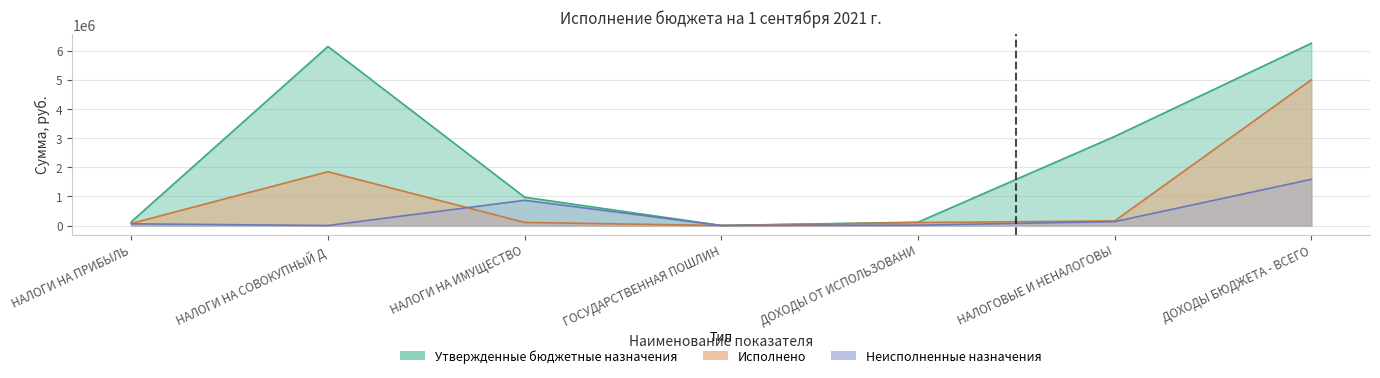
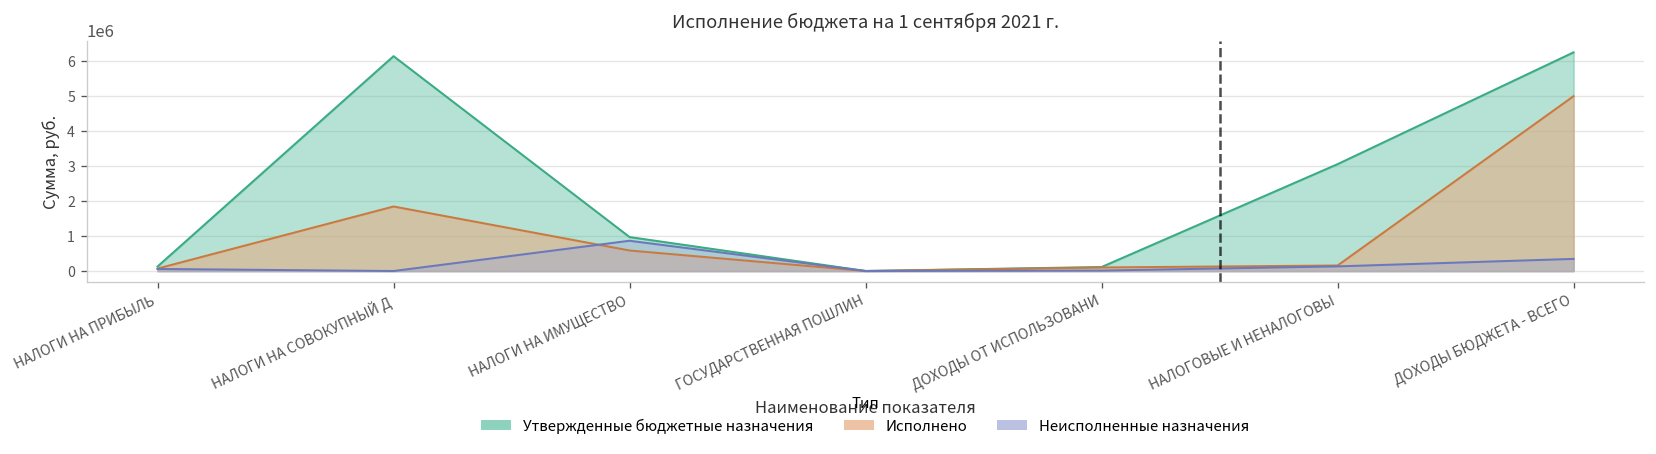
  {
    "Утвержденные бюджетные назначения": {
      "НАЛОГИ НА СОВОКУПНЫЙ Д": 6100000,
      "НАЛОГИ НА ИМУЩЕСТВО": 1000000,
      "НАЛОГОВЫЕ И НЕНАЛОГОВЫ": 3100000,
      "ДОХОДЫ БЮДЖЕТА - ВСЕГО": 6300000
    },
    "Исполнено": {
      "НАЛОГИ НА СОВОКУПНЫЙ Д": 1800000,
-     "НАЛОГИ НА ИМУЩЕСТВО": 100000,
+     "НАЛОГИ НА ИМУЩЕСТВО": 600000,
      "ДОХОДЫ БЮДЖЕТА - ВСЕГО": 5000000
    },
    "Неисполненные назначения": {
      "НАЛОГИ НА СОВОКУПНЫЙ Д": 0,
      "НАЛОГИ НА ИМУЩЕСТВО": 900000,
      "ДОХОДЫ ОТ ИСПОЛЬЗОВАНИ": 0,
-     "ДОХОДЫ БЮДЖЕТА - ВСЕГО": 1600000
+     "ДОХОДЫ БЮДЖЕТА - ВСЕГО": 300000
    }
  }
